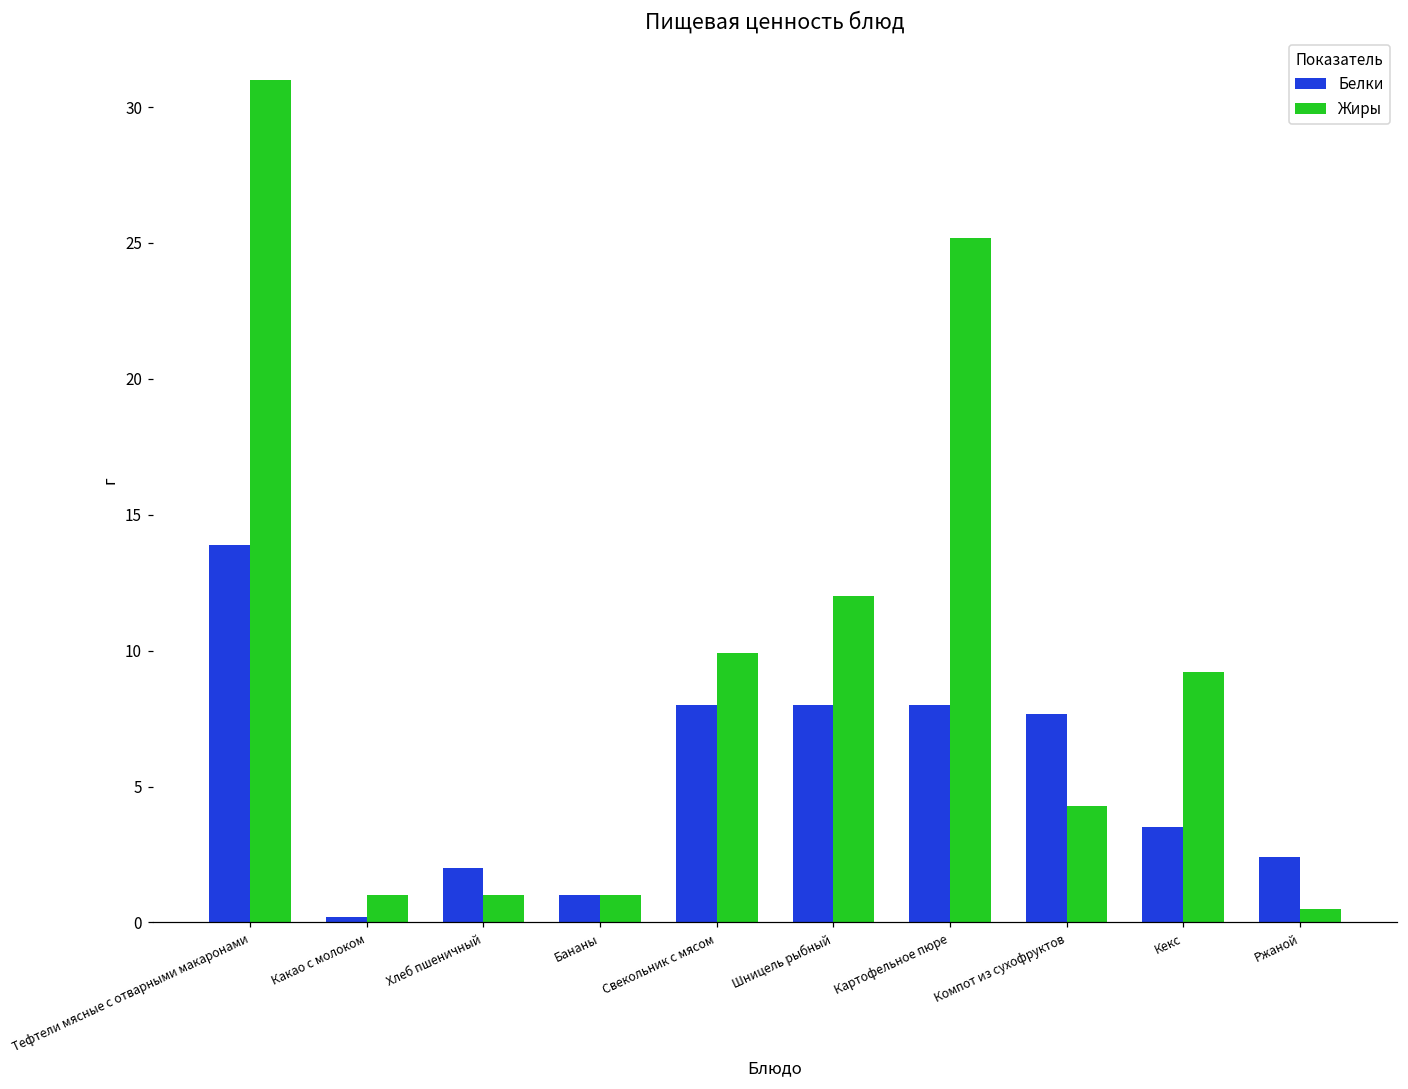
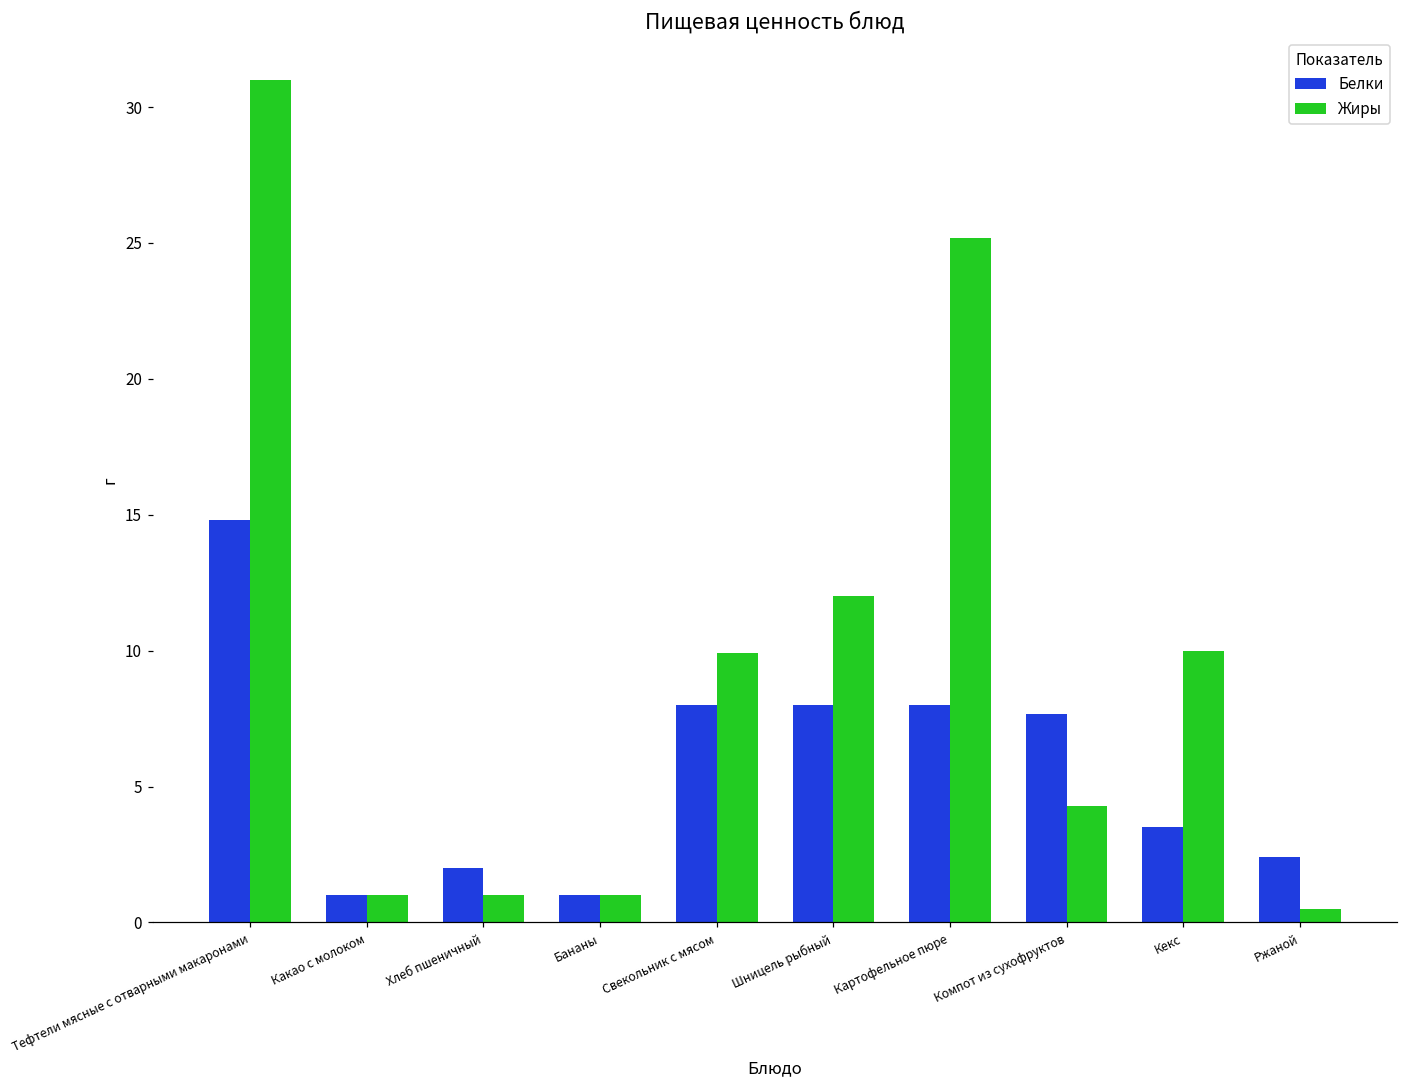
  {
    "Белки": {
-     "Тефтели мясные с отварными макаронами": 13.9,
-     "Какао с молоком": 0.2,
+     "Тефтели мясные с отварными макаронами": 14.8,
+     "Какао с молоком": 1.0,
      "Хлеб пшеничный": 2.0,
      "Бананы": 1.0,
      "Свекольник с мясом": 8.0,
      "Шницель рыбный": 8.0,
      "Картофельное пюре": 8.0,
      "Компот из сухофруктов": 7.7,
      "Кекс": 3.5,
      "Ржаной": 2.4
    },
    "Жиры": {
      "Тефтели мясные с отварными макаронами": 31.0,
      "Какао с молоком": 1.0,
      "Хлеб пшеничный": 1.0,
      "Бананы": 1.0,
      "Свекольник с мясом": 9.9,
      "Шницель рыбный": 12.0,
      "Картофельное пюре": 25.2,
      "Компот из сухофруктов": 4.3,
-     "Кекс": 9.2,
+     "Кекс": 10.0,
      "Ржаной": 0.5
    }
  }
